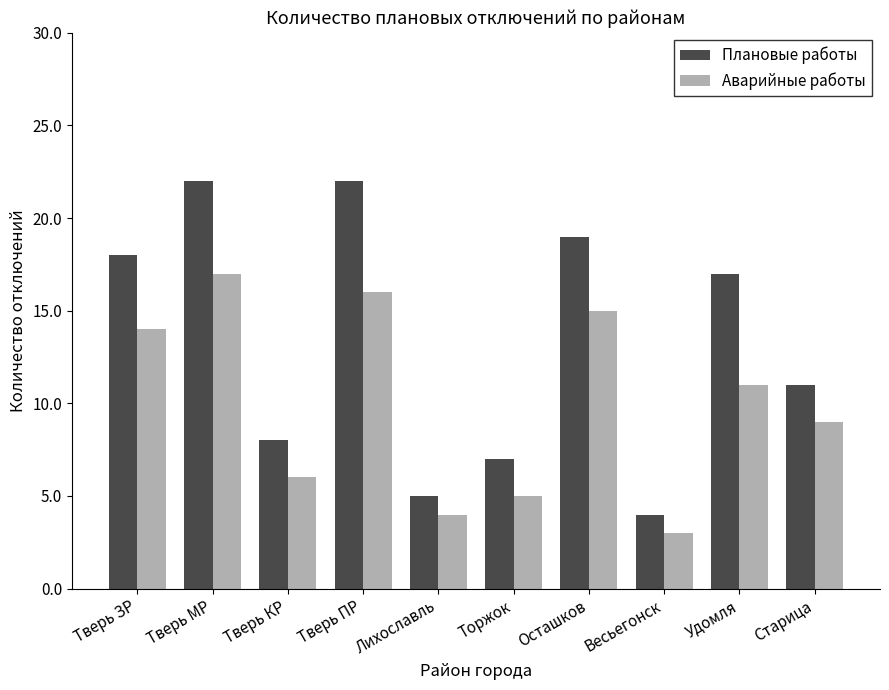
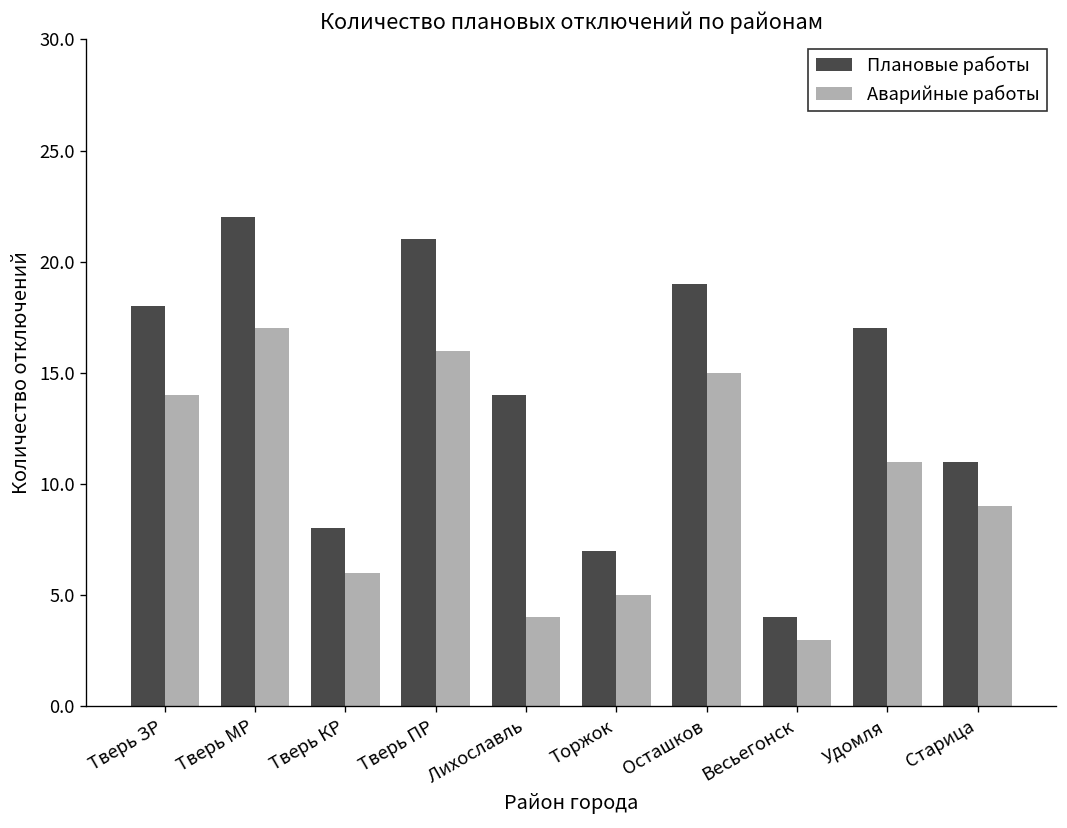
  {
    "Плановые работы": {
      "Тверь ЗР": 18,
      "Тверь МР": 22,
      "Тверь КР": 8,
-     "Тверь ПР": 22,
-     "Лихославль": 5,
+     "Тверь ПР": 21,
+     "Лихославль": 14,
      "Торжок": 7,
      "Осташков": 19,
      "Весьегонск": 4,
      "Удомля": 17,
      "Старица": 11
    },
    "Аварийные работы": {
      "Тверь ЗР": 14,
      "Тверь МР": 17,
      "Тверь КР": 6,
      "Тверь ПР": 16,
      "Лихославль": 4,
      "Торжок": 5,
      "Осташков": 15,
      "Весьегонск": 3,
      "Удомля": 11,
      "Старица": 9
    }
  }
